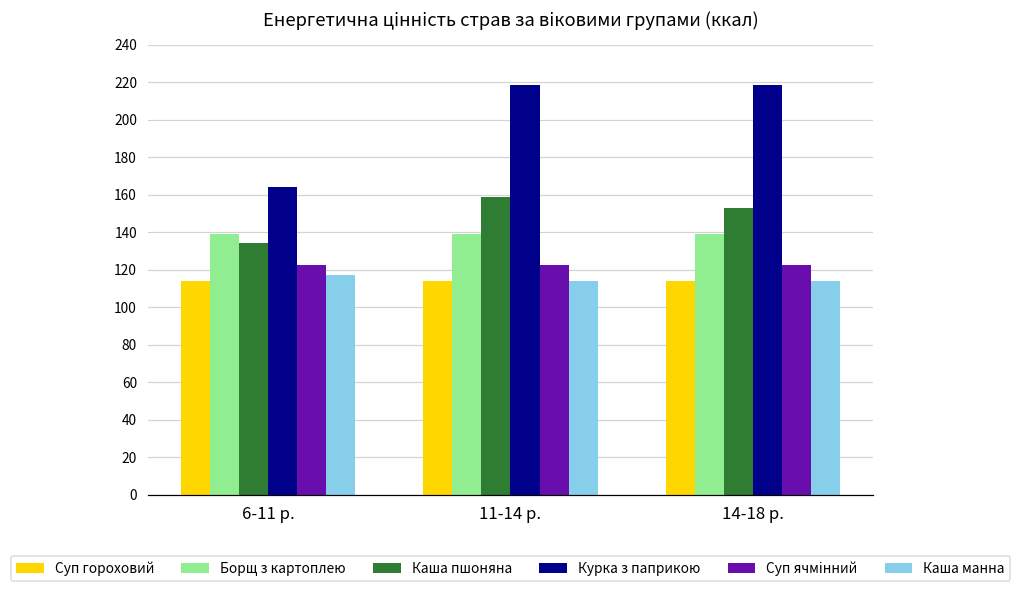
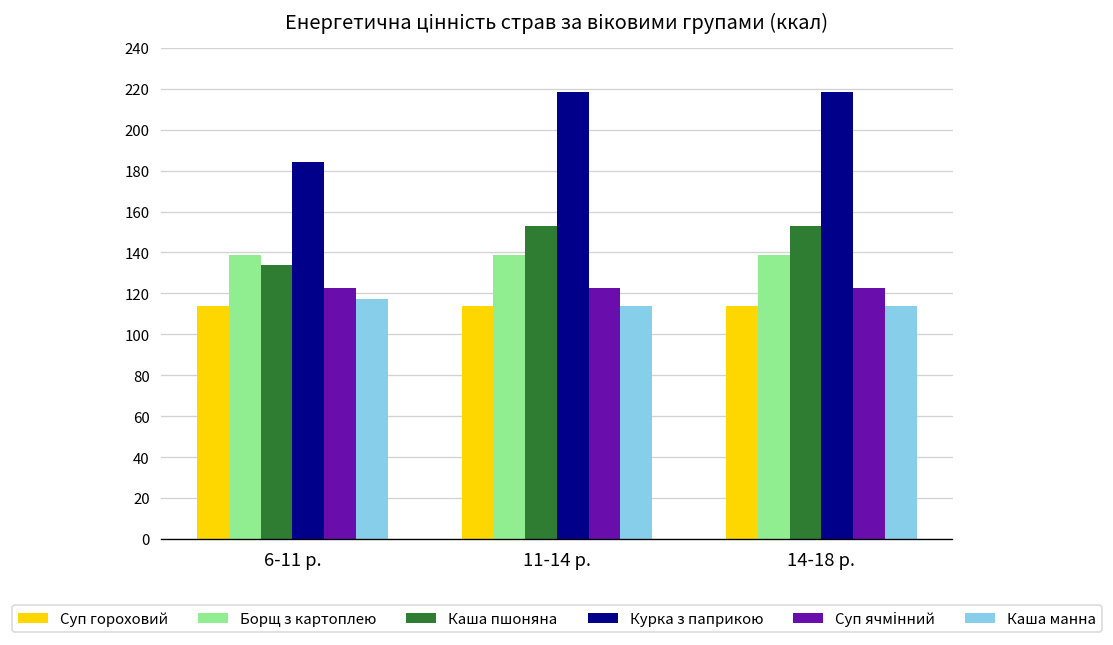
  {
    "Суп гороховий": {
      "6-11 р.": 114,
      "11-14 р.": 114,
      "14-18 р.": 114
    },
    "Борщ з картоплею": {
      "6-11 р.": 139,
      "11-14 р.": 139,
      "14-18 р.": 139
    },
    "Каша пшоняна": {
      "6-11 р.": 134,
-     "11-14 р.": 159,
+     "11-14 р.": 153,
      "14-18 р.": 153
    },
    "Курка з паприкою": {
-     "6-11 р.": 164,
+     "6-11 р.": 184,
      "11-14 р.": 218,
      "14-18 р.": 218
    },
    "Суп ячмінний": {
      "6-11 р.": 123,
      "11-14 р.": 123,
      "14-18 р.": 123
    },
    "Каша манна": {
      "6-11 р.": 117,
      "11-14 р.": 114,
      "14-18 р.": 114
    }
  }
